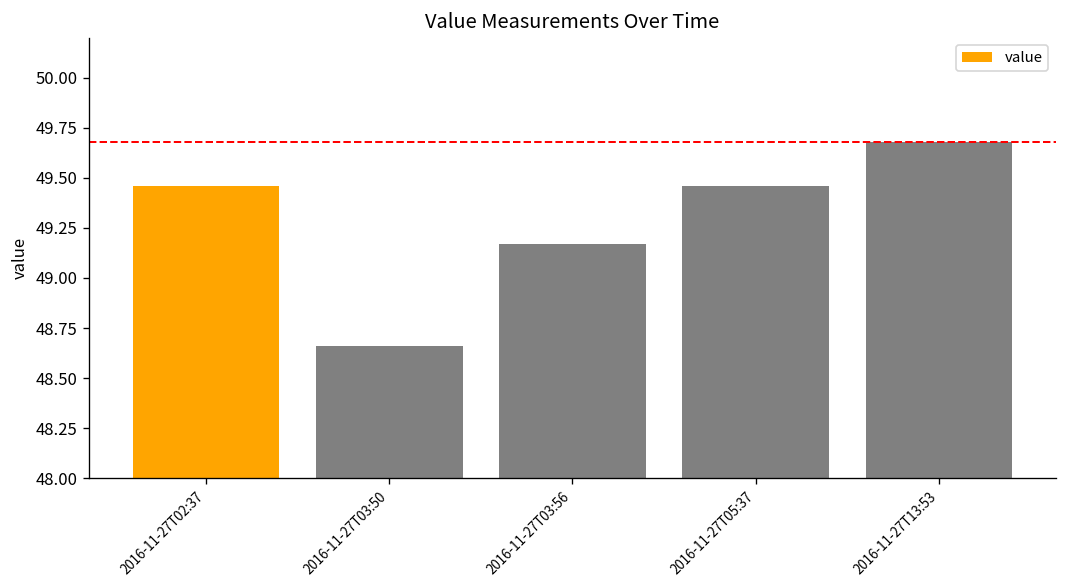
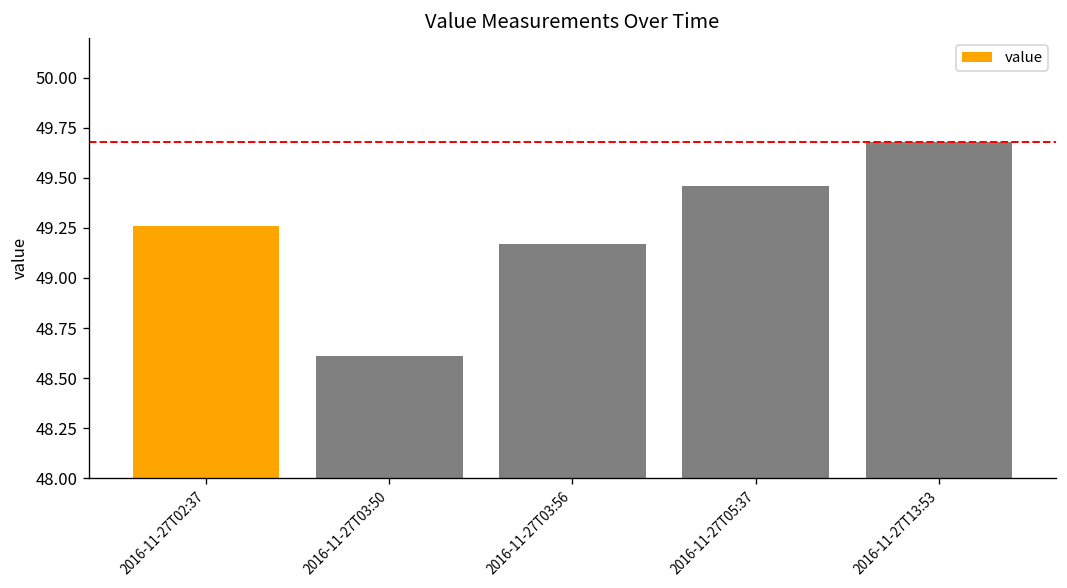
  {
-   "2016-11-27T02:37": 49.46,
-   "2016-11-27T03:50": 48.66,
+   "2016-11-27T02:37": 49.26,
+   "2016-11-27T03:50": 48.61,
    "2016-11-27T03:56": 49.17,
    "2016-11-27T05:37": 49.46,
    "2016-11-27T13:53": 49.68
  }
